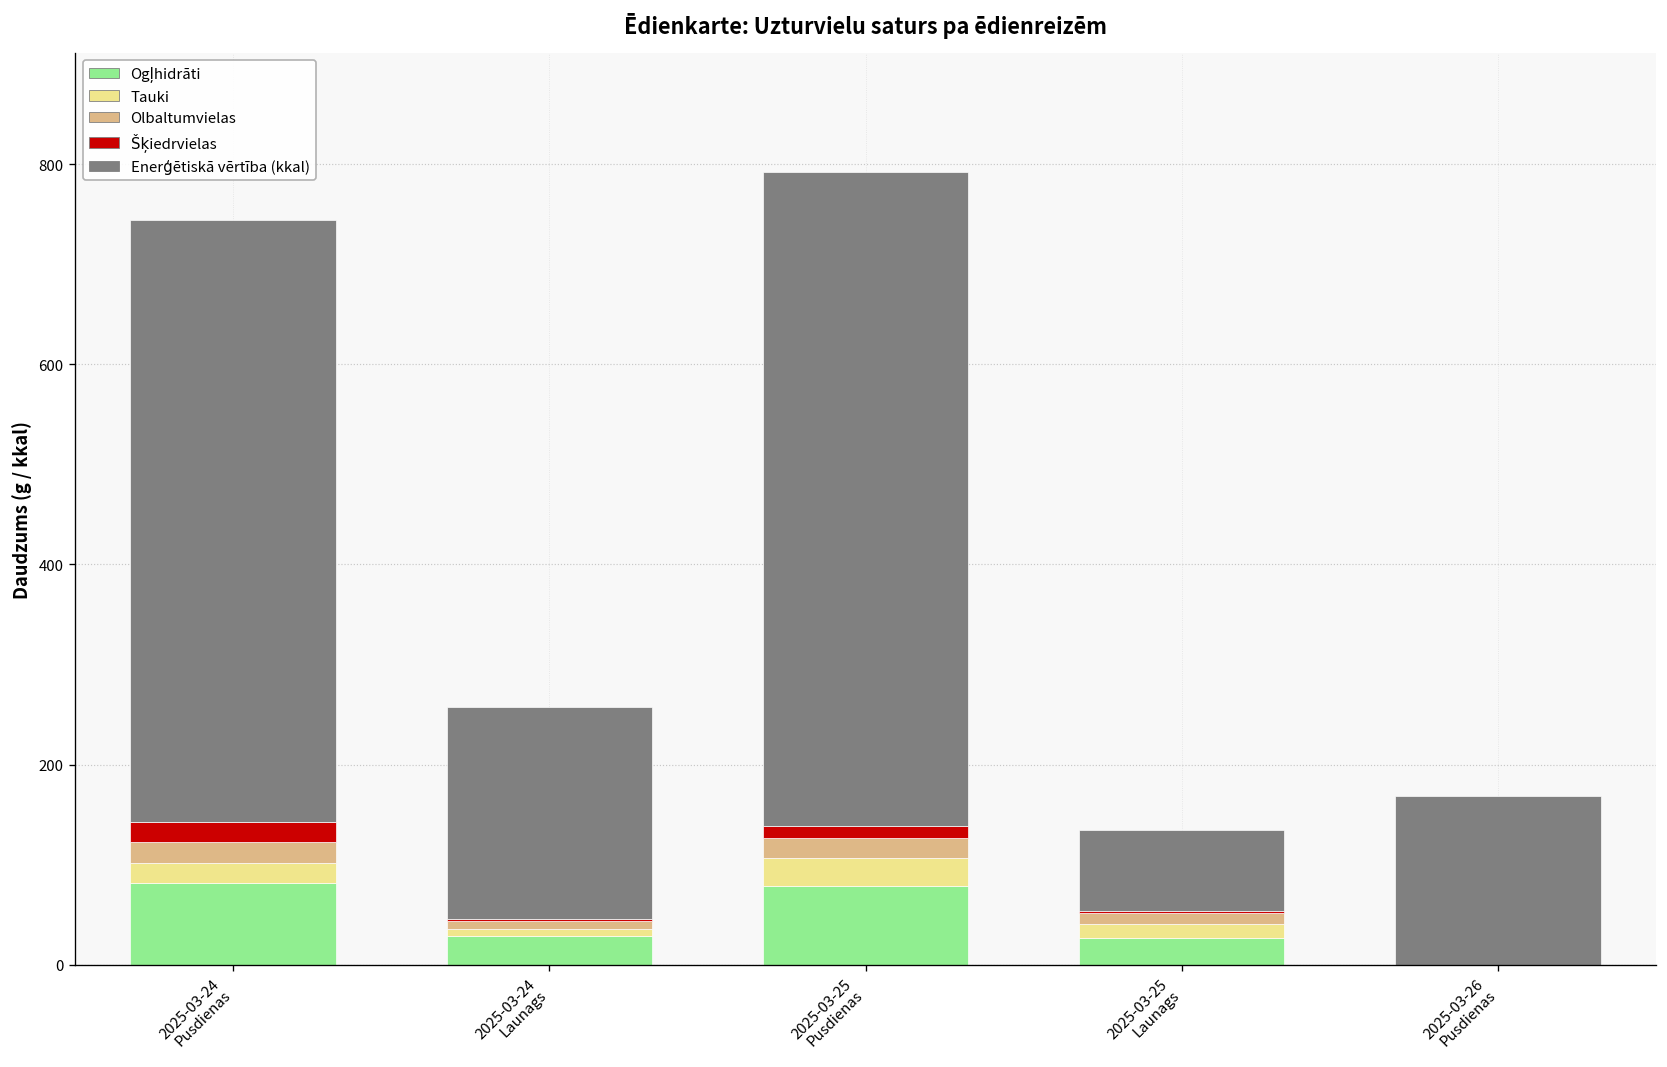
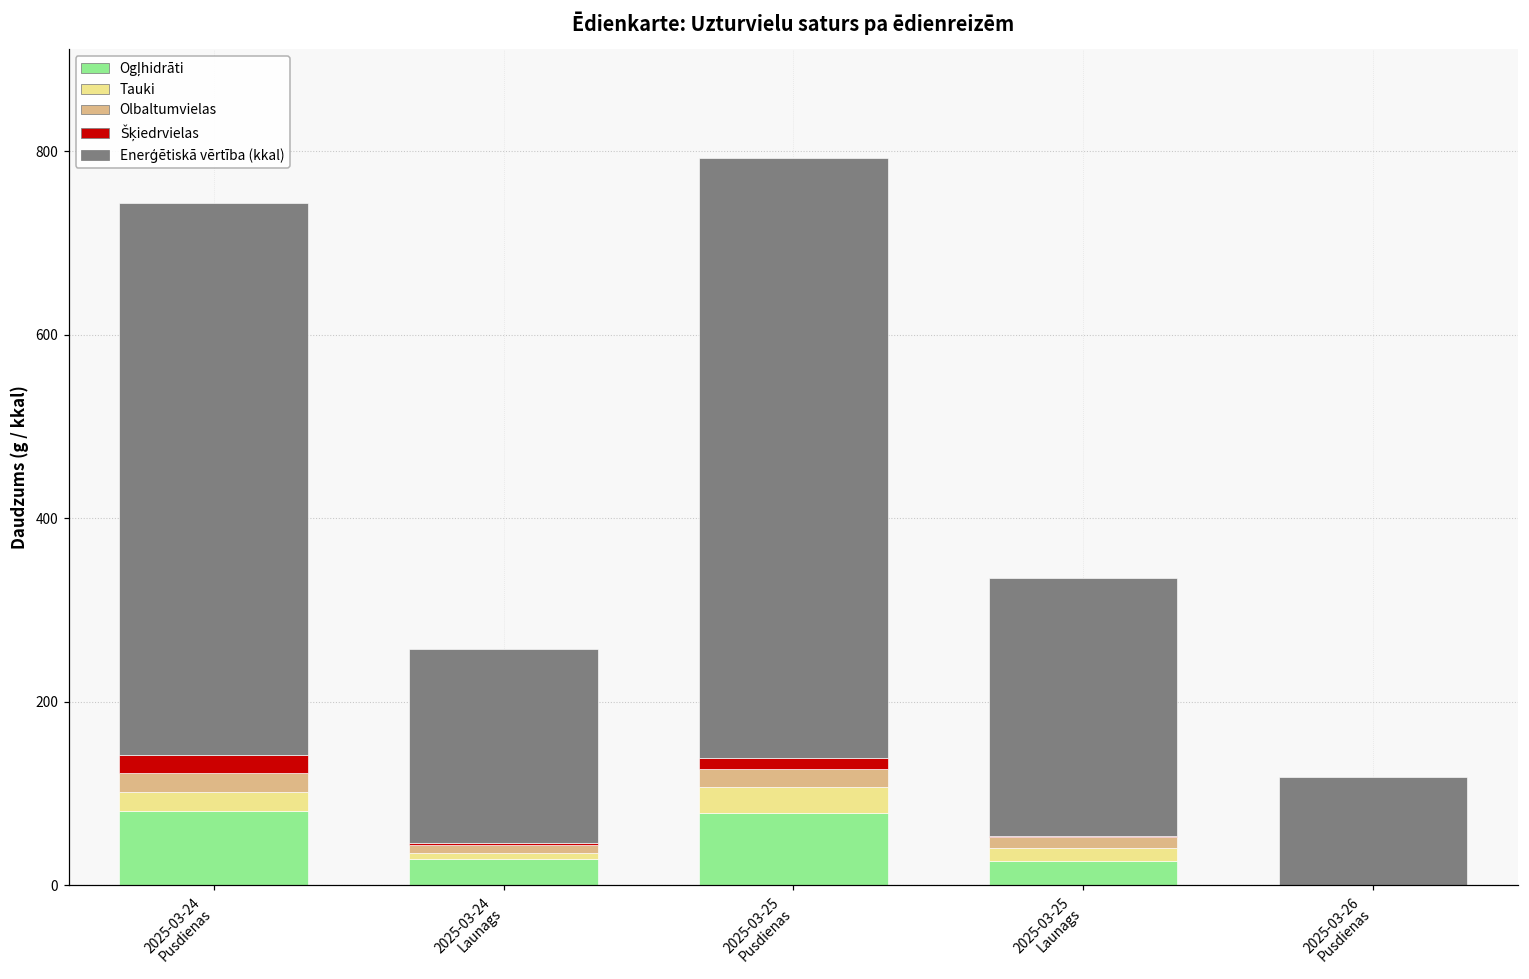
  {
    "Ogļhidrāti": {
      "2025-03-24 Pusdienas": 80,
      "2025-03-24 Launags": 30,
      "2025-03-25 Pusdienas": 80,
      "2025-03-25 Launags": 30,
      "2025-03-26 Pusdienas": 0
    },
    "Šķiedrvielas": {
      "2025-03-24 Pusdienas": 20,
      "2025-03-25 Pusdienas": 10,
      "2025-03-26 Pusdienas": 0
    },
    "Enerģētiskā vērtība (kkal)": {
      "2025-03-24 Pusdienas": 600,
      "2025-03-24 Launags": 210,
      "2025-03-25 Pusdienas": 650,
-     "2025-03-25 Launags": 80,
-     "2025-03-26 Pusdienas": 170
+     "2025-03-25 Launags": 280,
+     "2025-03-26 Pusdienas": 120
    }
  }
